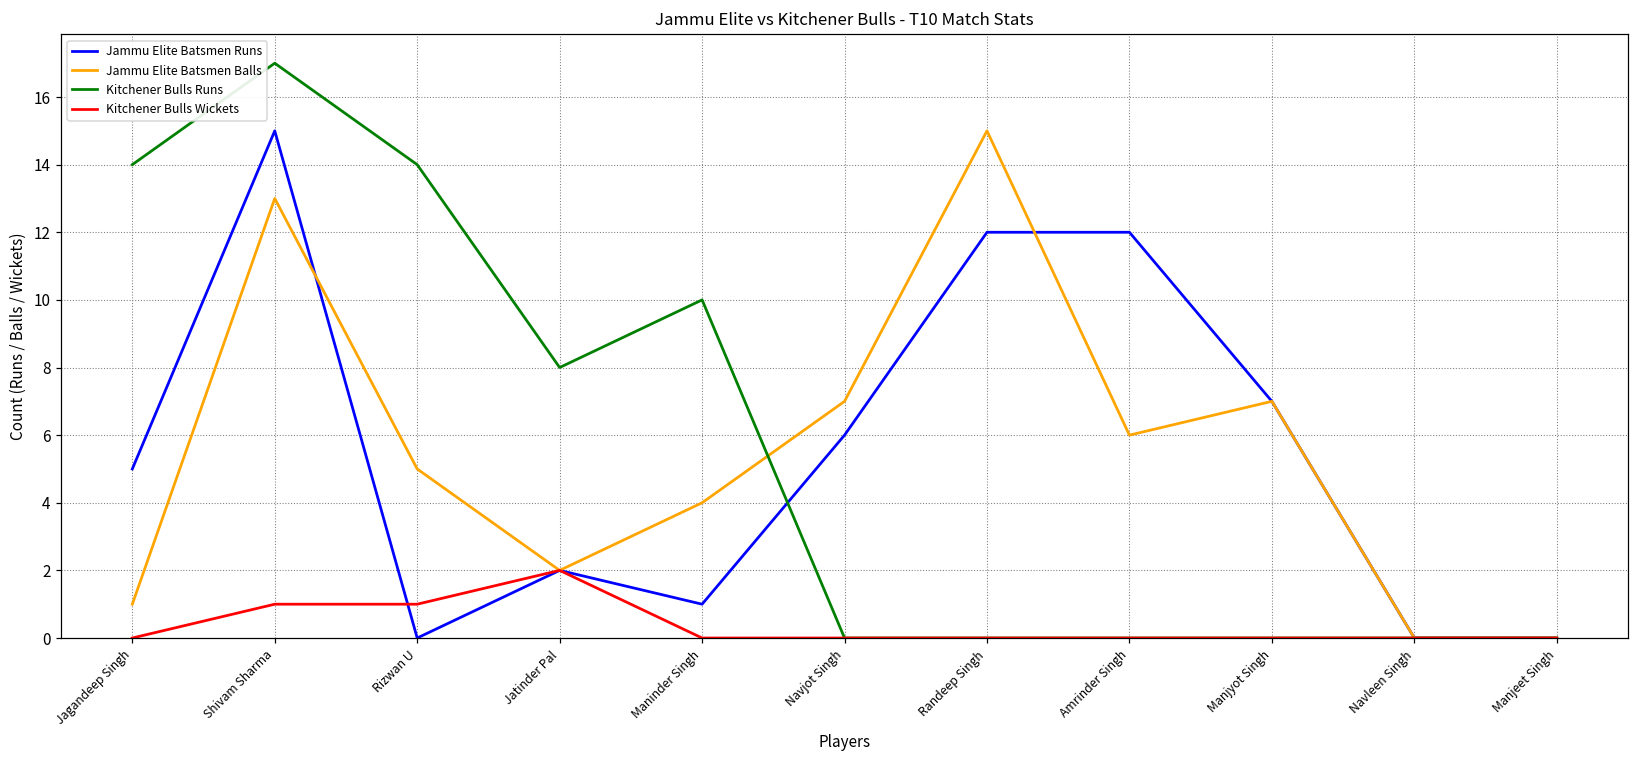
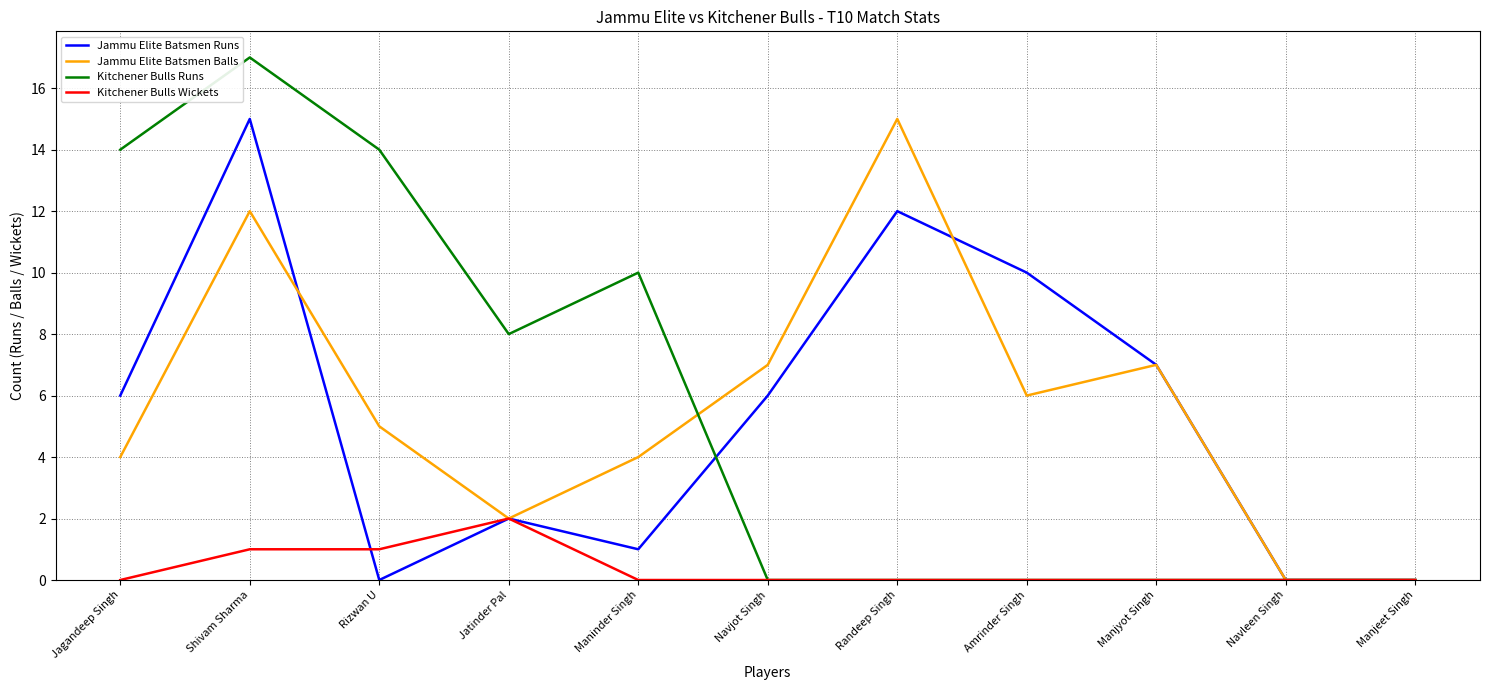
  {
    "Jammu Elite Batsmen Runs": {
-     "Jagandeep Singh": 5,
+     "Jagandeep Singh": 6,
      "Shivam Sharma": 15,
      "Rizwan U": 0,
      "Maninder Singh": 1,
      "Navjot Singh": 6,
      "Randeep Singh": 12,
-     "Amrinder Singh": 12
+     "Amrinder Singh": 10
    },
    "Jammu Elite Batsmen Balls": {
-     "Jagandeep Singh": 1,
-     "Shivam Sharma": 13,
+     "Jagandeep Singh": 4,
+     "Shivam Sharma": 12,
      "Rizwan U": 5,
      "Maninder Singh": 4,
      "Navjot Singh": 7,
      "Randeep Singh": 15,
      "Amrinder Singh": 6
    },
    "Kitchener Bulls Runs": {
      "Jagandeep Singh": 14,
      "Shivam Sharma": 17,
      "Rizwan U": 14,
      "Jatinder Pal": 8,
      "Maninder Singh": 10
    },
    "Kitchener Bulls Wickets": {
      "Jagandeep Singh": 0,
      "Shivam Sharma": 1,
      "Rizwan U": 1,
      "Maninder Singh": 0
    }
  }
